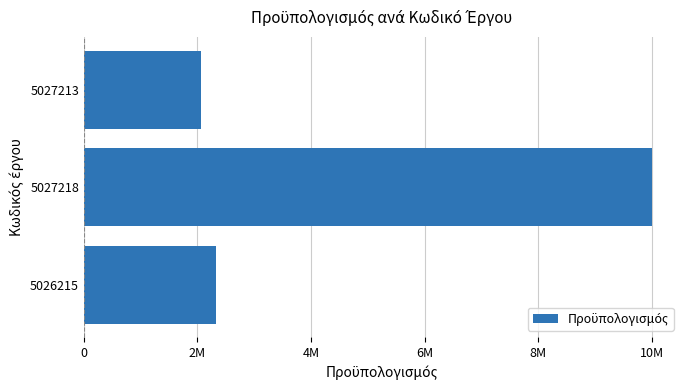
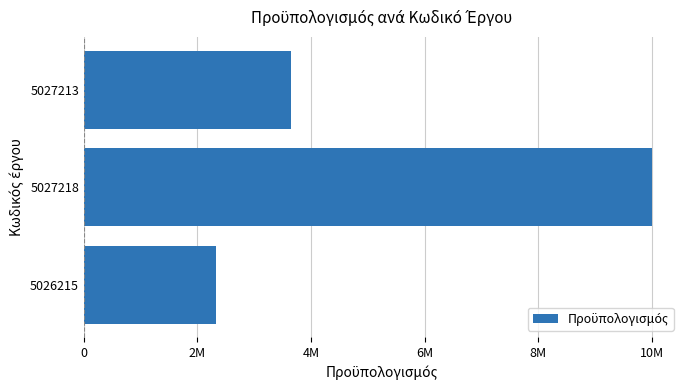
  {
-   "5027213": 2100000,
+   "5027213": 3700000,
    "5027218": 10000000,
    "5026215": 2300000
  }
